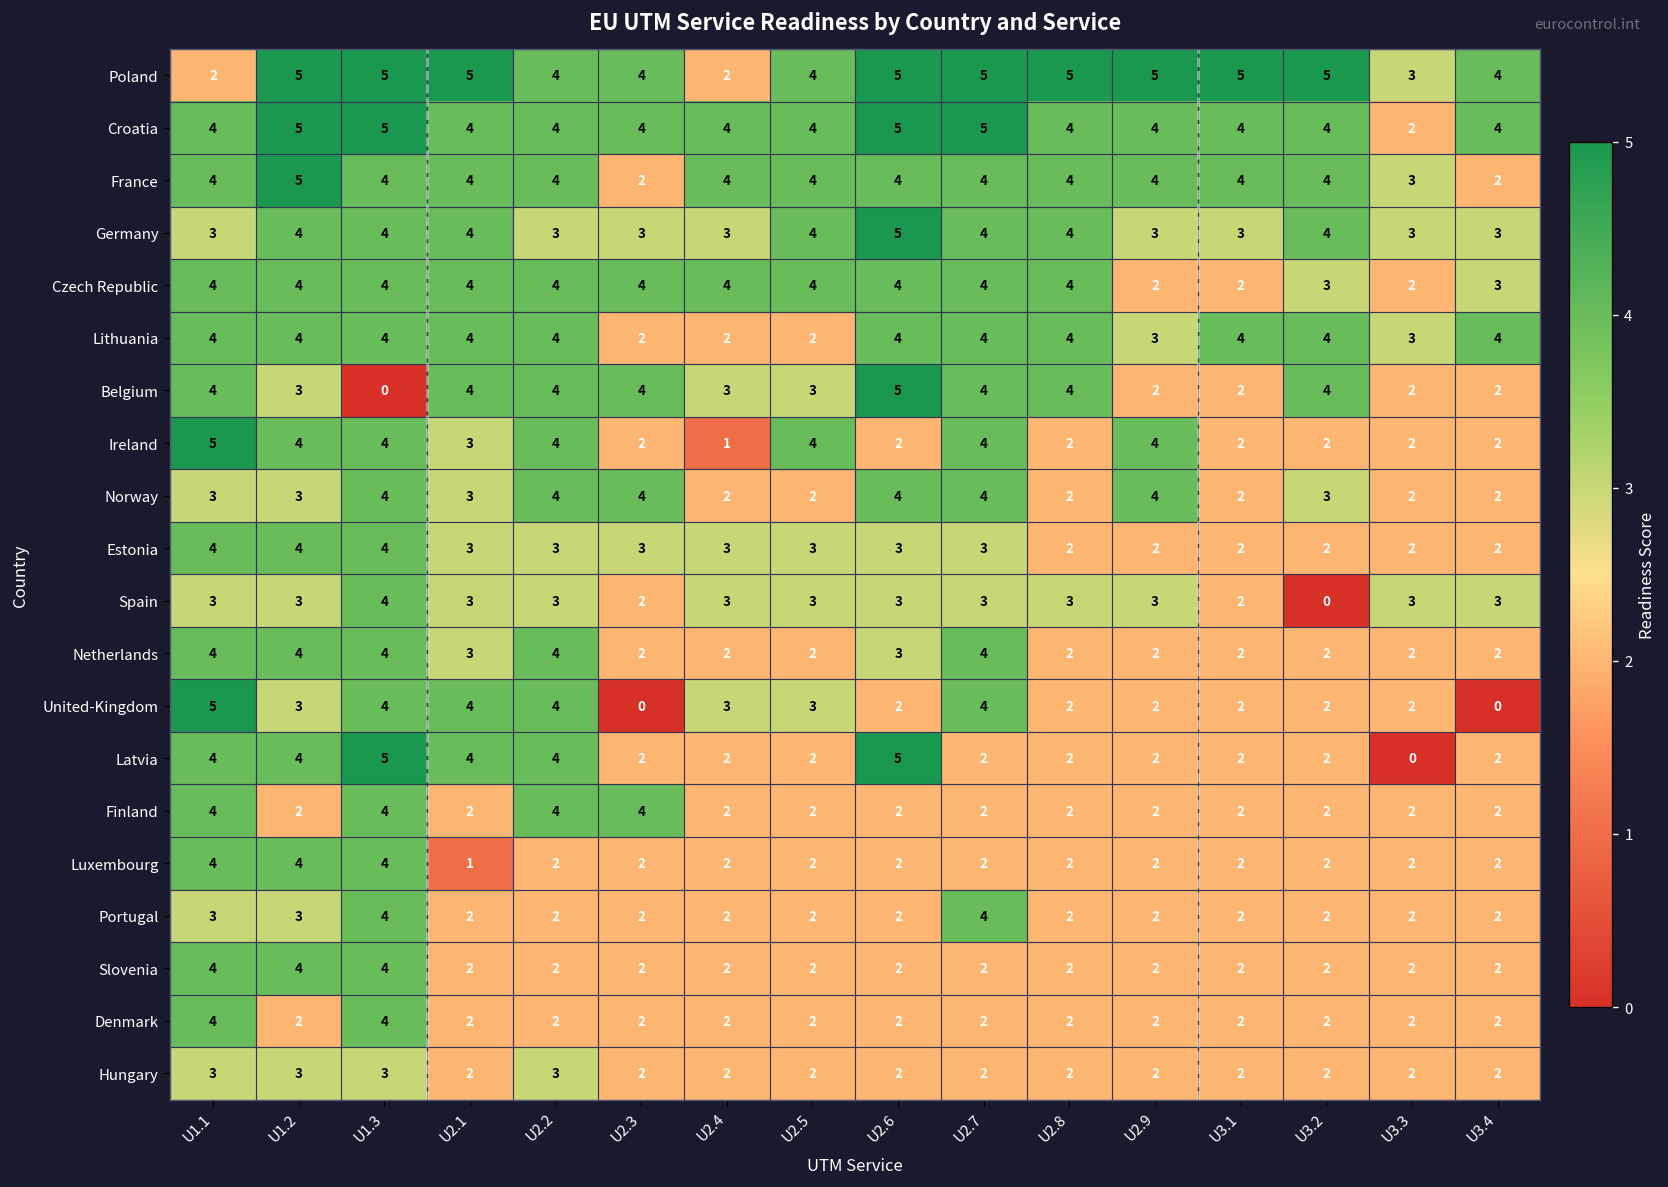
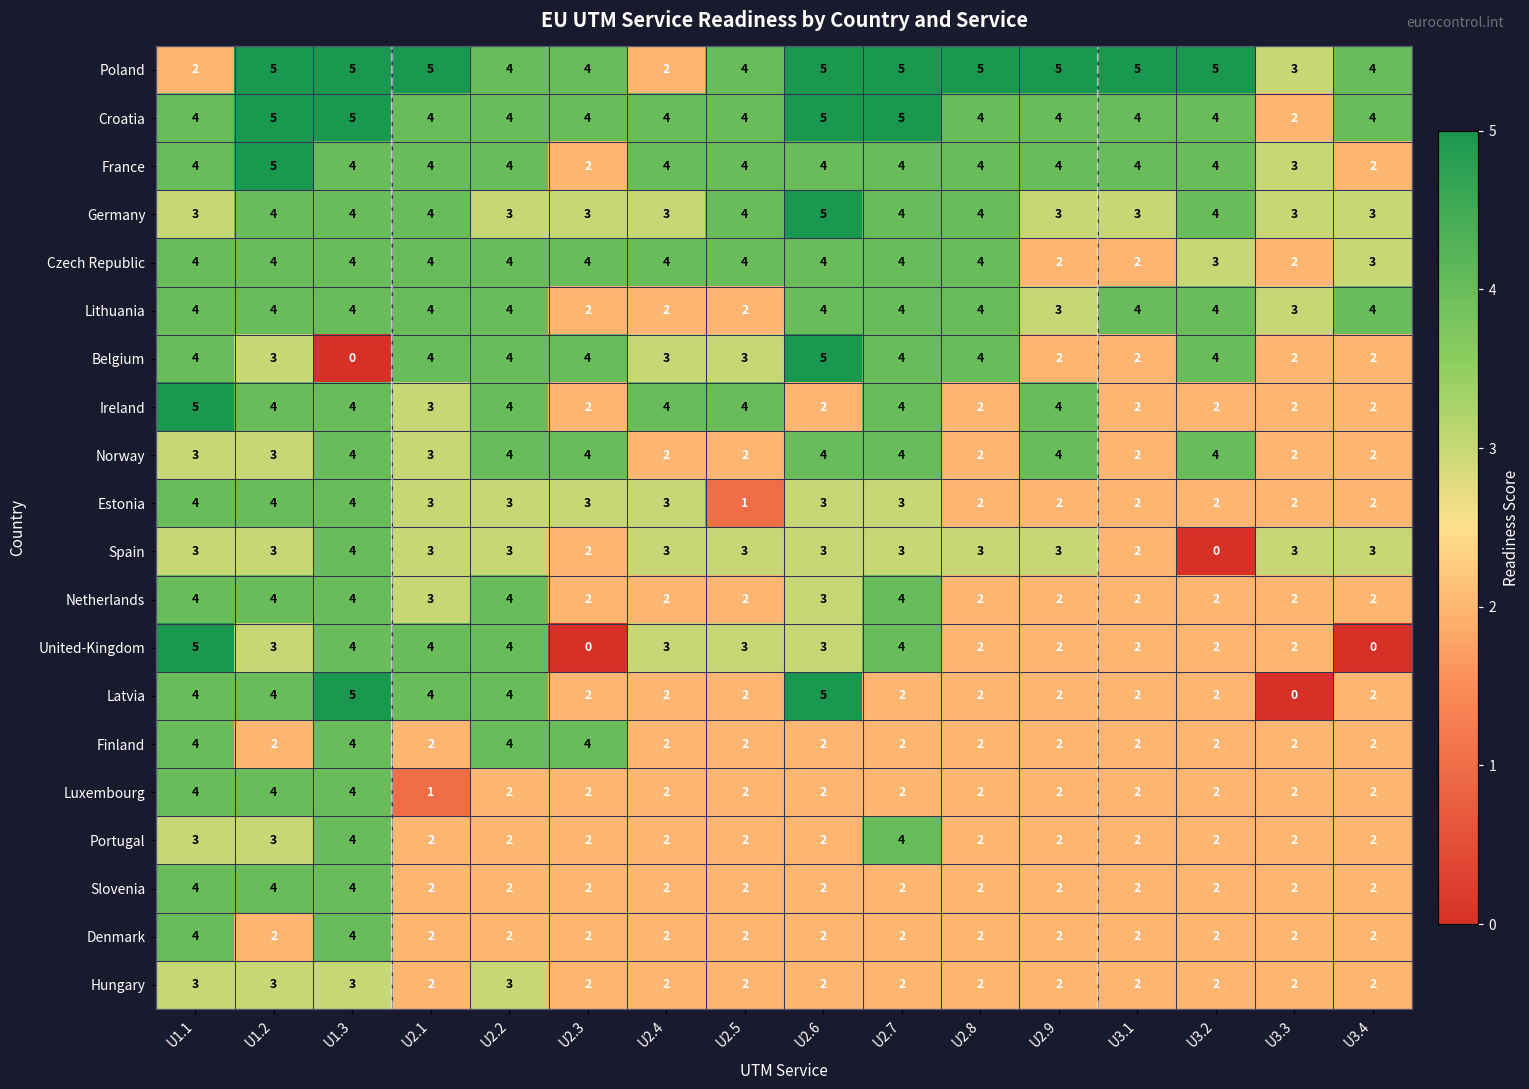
  {
    "Ireland": {
      "U1.1": 5,
      "U1.2": 4,
      "U1.3": 4,
      "U2.1": 3,
      "U2.2": 4,
      "U2.3": 2,
-     "U2.4": 1,
+     "U2.4": 4,
      "U2.5": 4,
      "U2.6": 2,
      "U2.7": 4,
      "U2.8": 2,
      "U2.9": 4,
      "U3.1": 2,
      "U3.2": 2,
      "U3.3": 2,
      "U3.4": 2
    },
    "Norway": {
      "U1.1": 3,
      "U1.2": 3,
      "U1.3": 4,
      "U2.1": 3,
      "U2.2": 4,
      "U2.3": 4,
      "U2.4": 2,
      "U2.5": 2,
      "U2.6": 4,
      "U2.7": 4,
      "U2.8": 2,
      "U2.9": 4,
      "U3.1": 2,
-     "U3.2": 3,
+     "U3.2": 4,
      "U3.3": 2,
      "U3.4": 2
    },
    "Estonia": {
      "U1.1": 4,
      "U1.2": 4,
      "U1.3": 4,
      "U2.1": 3,
      "U2.2": 3,
      "U2.3": 3,
      "U2.4": 3,
-     "U2.5": 3,
+     "U2.5": 1,
      "U2.6": 3,
      "U2.7": 3,
      "U2.8": 2,
      "U2.9": 2,
      "U3.1": 2,
      "U3.2": 2,
      "U3.3": 2,
      "U3.4": 2
    },
    "United-Kingdom": {
      "U1.1": 5,
      "U1.2": 3,
      "U1.3": 4,
      "U2.1": 4,
      "U2.2": 4,
      "U2.3": 0,
      "U2.4": 3,
      "U2.5": 3,
-     "U2.6": 2,
+     "U2.6": 3,
      "U2.7": 4,
      "U2.8": 2,
      "U2.9": 2,
      "U3.1": 2,
      "U3.2": 2,
      "U3.3": 2,
      "U3.4": 0
    }
  }
